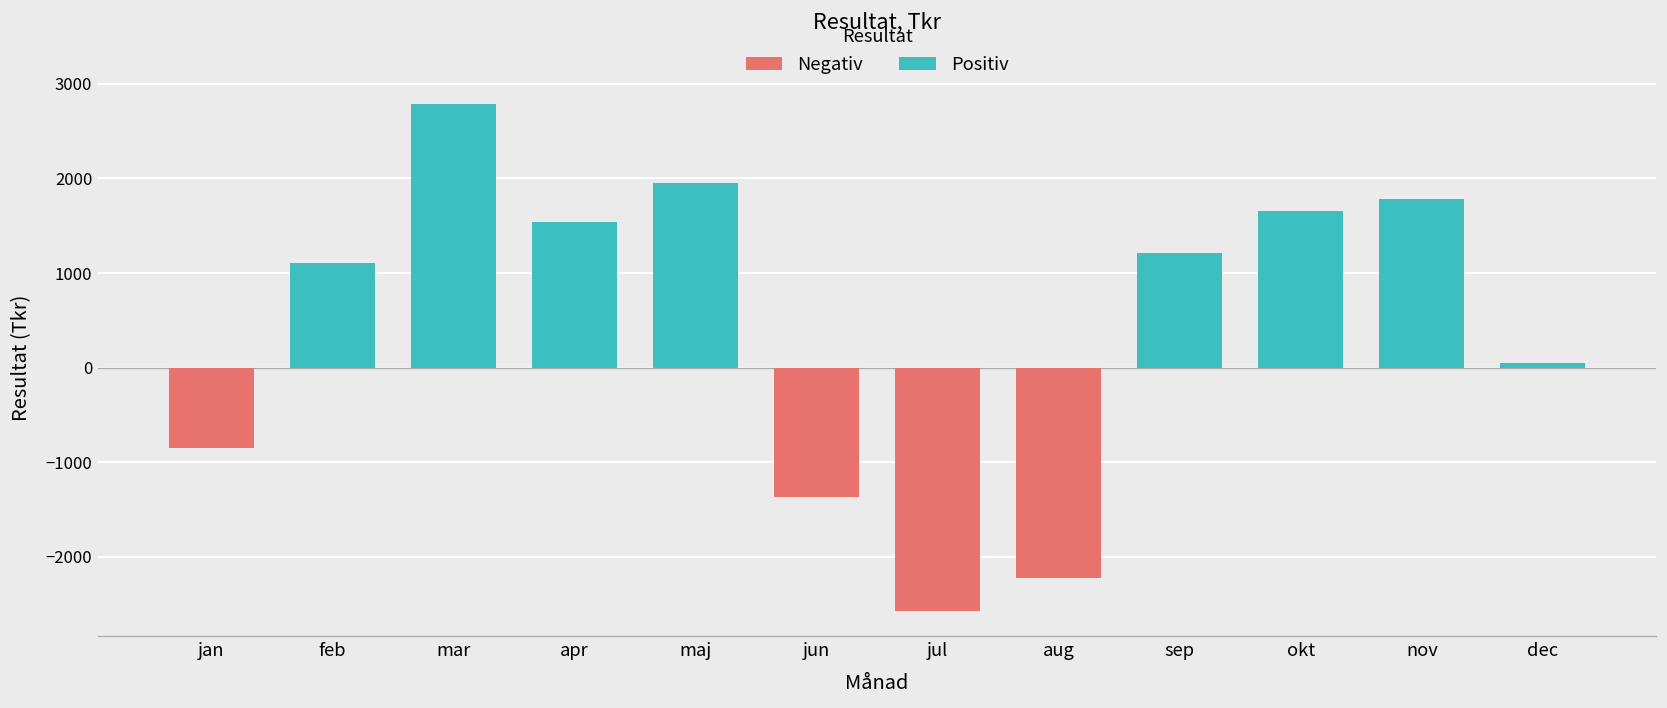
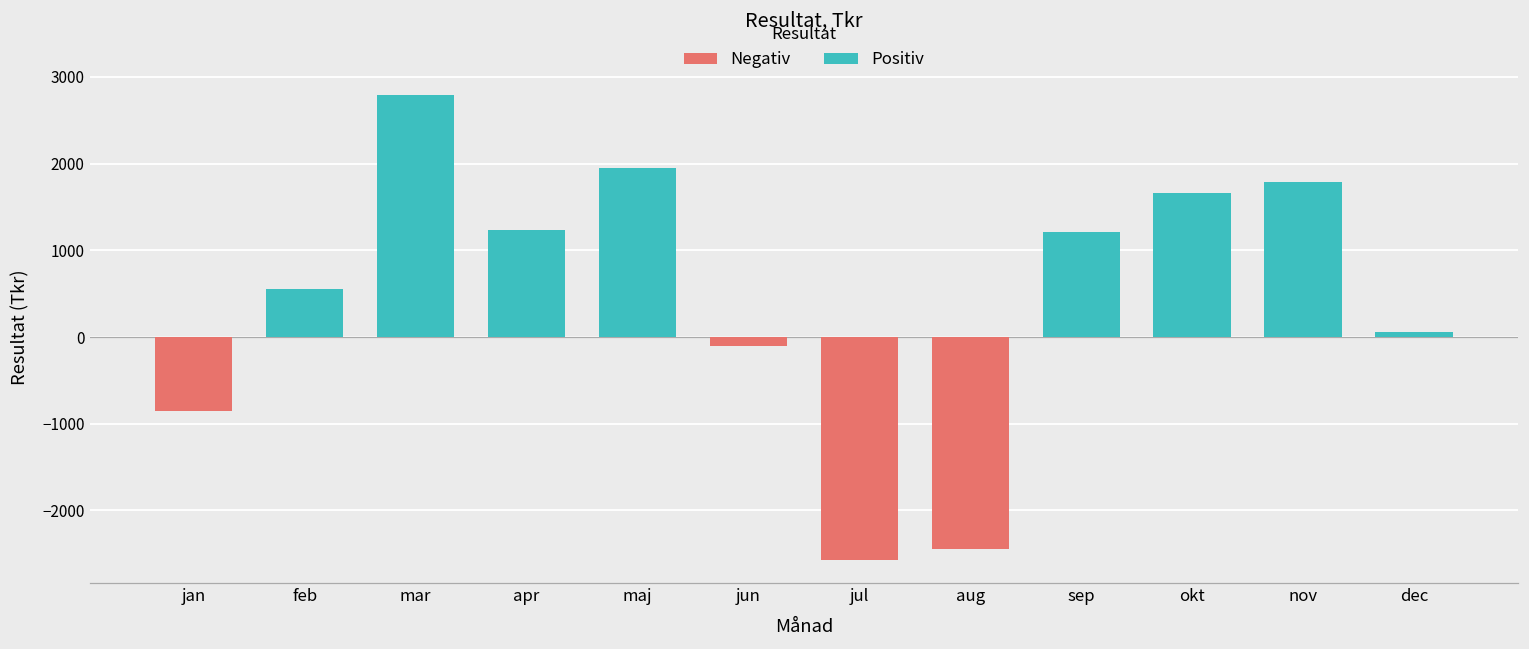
  {
    "jan": -900,
-   "feb": 1100,
+   "feb": 600,
    "mar": 2800,
-   "apr": 1500,
+   "apr": 1200,
    "maj": 2000,
-   "jun": -1400,
+   "jun": -100,
    "jul": -2600,
-   "aug": -2200,
+   "aug": -2400,
    "sep": 1200,
    "okt": 1700,
    "nov": 1800,
    "dec": 100
  }
